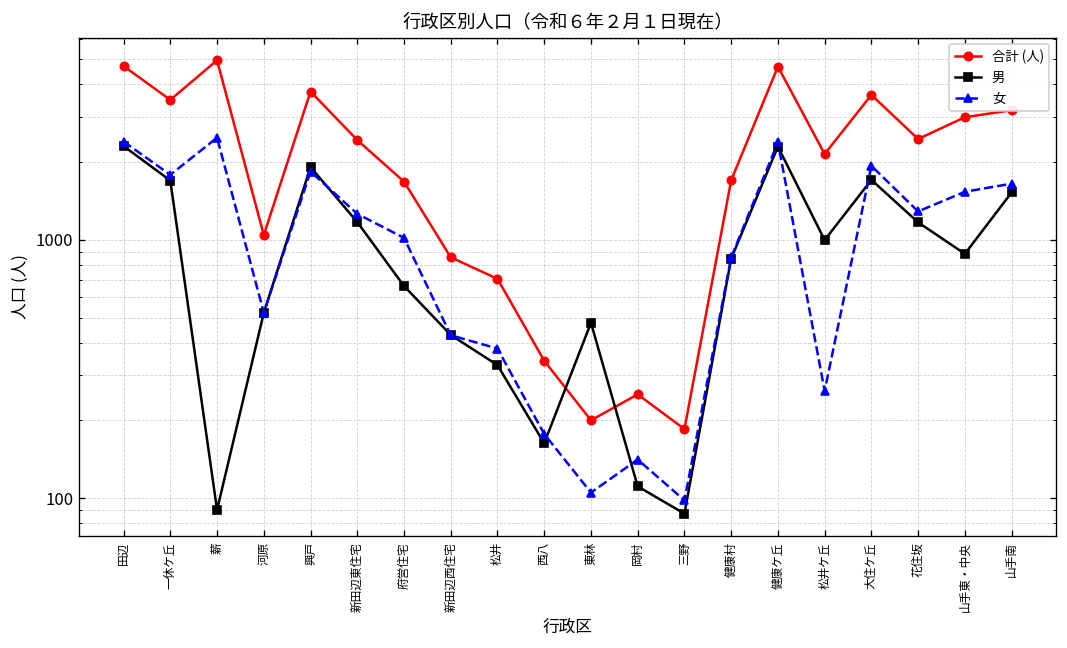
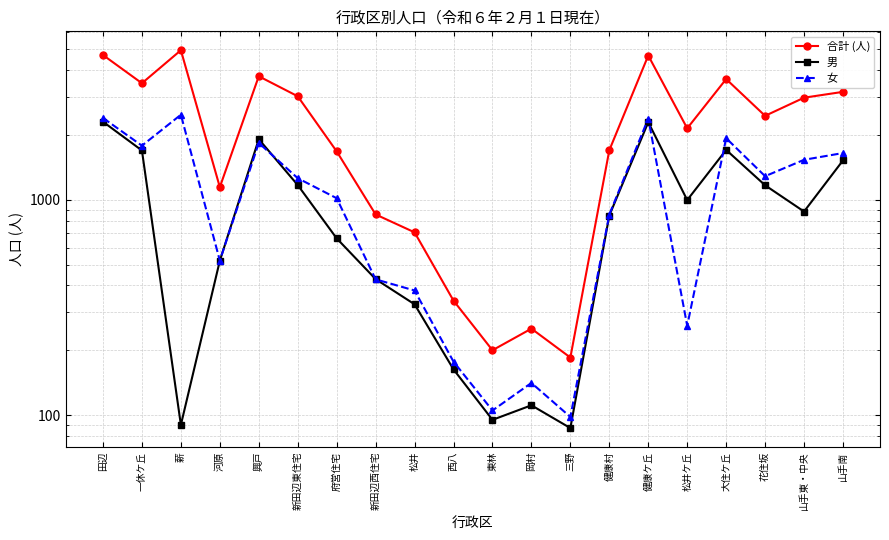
  {
    "合計 (人)": {
      "田辺": 4700,
      "一休ケ丘": 3500,
      "薪": 5000,
-     "河原": 1000,
+     "河原": 1100,
      "興戸": 3700,
-     "新田辺東住宅": 2400,
+     "新田辺東住宅": 3000,
      "府営住宅": 1700,
      "新田辺西住宅": 860,
      "松井": 710,
      "西八": 340,
      "東林": 200,
      "岡村": 250,
      "三野": 190,
      "健康村": 1700,
      "健康ケ丘": 4700,
      "松井ケ丘": 2100,
      "大住ケ丘": 3600,
      "花住坂": 2500,
      "山手東・中央": 3000,
      "山手南": 3200
    },
    "男": {
      "田辺": 2300,
      "一休ケ丘": 1700,
      "薪": 90,
      "興戸": 1900,
      "新田辺東住宅": 1200,
      "府営住宅": 660,
      "松井": 330,
      "西八": 160,
-     "東林": 480,
+     "東林": 100,
      "岡村": 110,
      "三野": 87,
      "健康ケ丘": 2300,
      "松井ケ丘": 1000,
      "大住ケ丘": 1700,
      "花住坂": 1200,
      "山手東・中央": 880,
      "山手南": 1500
    },
    "女": {
      "田辺": 2400,
      "一休ケ丘": 1800,
      "薪": 2500,
      "興戸": 1800,
      "新田辺東住宅": 1300,
      "府営住宅": 1000,
      "松井": 380,
      "西八": 180,
      "東林": 110,
      "岡村": 140,
      "三野": 100,
      "健康ケ丘": 2400,
      "松井ケ丘": 260,
      "大住ケ丘": 1900,
      "花住坂": 1300,
      "山手東・中央": 1500,
      "山手南": 1600
    }
  }
